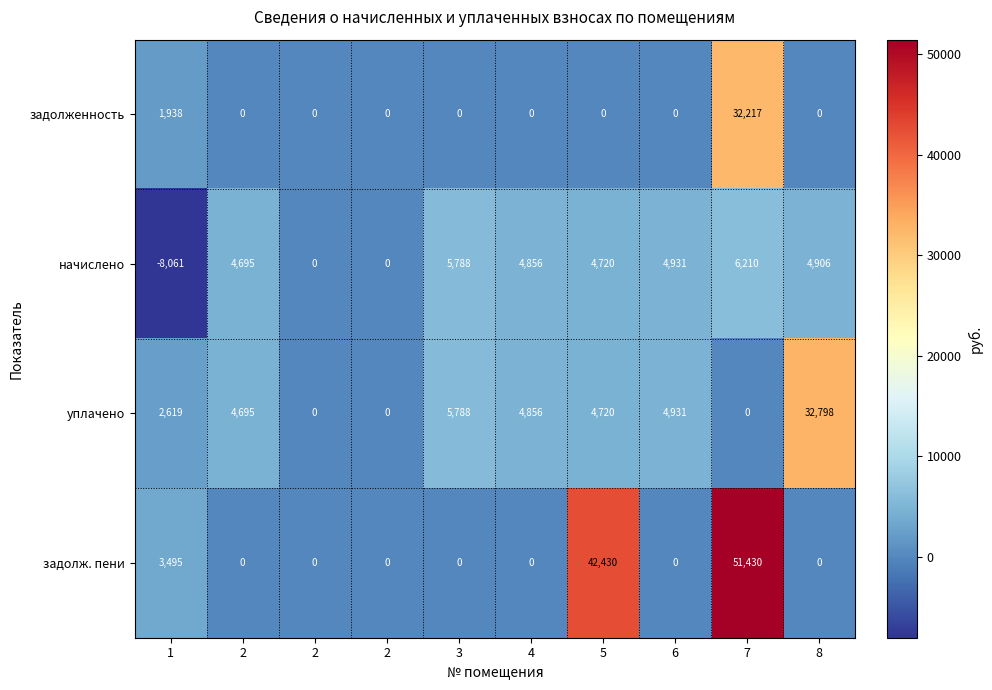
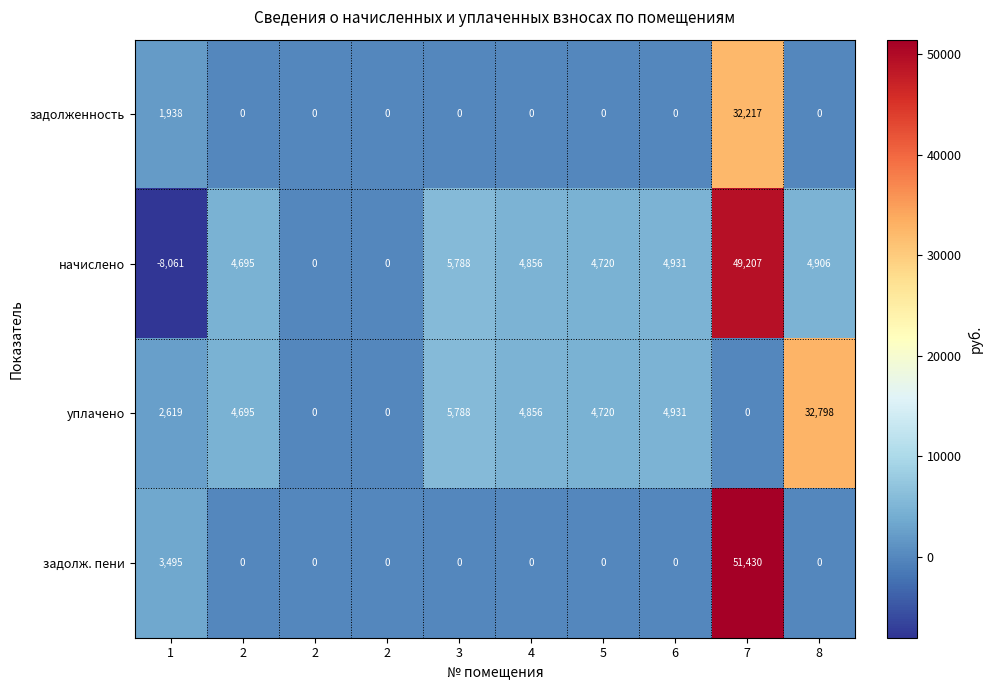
  {
    "задолженность": {
      "1": "1,938",
      "3": "0",
      "4": "0",
      "5": "0",
      "6": "0",
      "7": "32,217",
      "8": "0"
    },
    "начислено": {
      "1": "-8,061",
      "3": "5,788",
      "4": "4,856",
      "5": "4,720",
      "6": "4,931",
-     "7": "6,210",
+     "7": "49,207",
      "8": "4,906"
    },
    "уплачено": {
      "1": "2,619",
      "3": "5,788",
      "4": "4,856",
      "5": "4,720",
      "6": "4,931",
      "7": "0",
      "8": "32,798"
    },
    "задолж. пени": {
      "1": "3,495",
      "3": "0",
      "4": "0",
-     "5": "42,430",
+     "5": "0",
      "6": "0",
      "7": "51,430",
      "8": "0"
    }
  }
